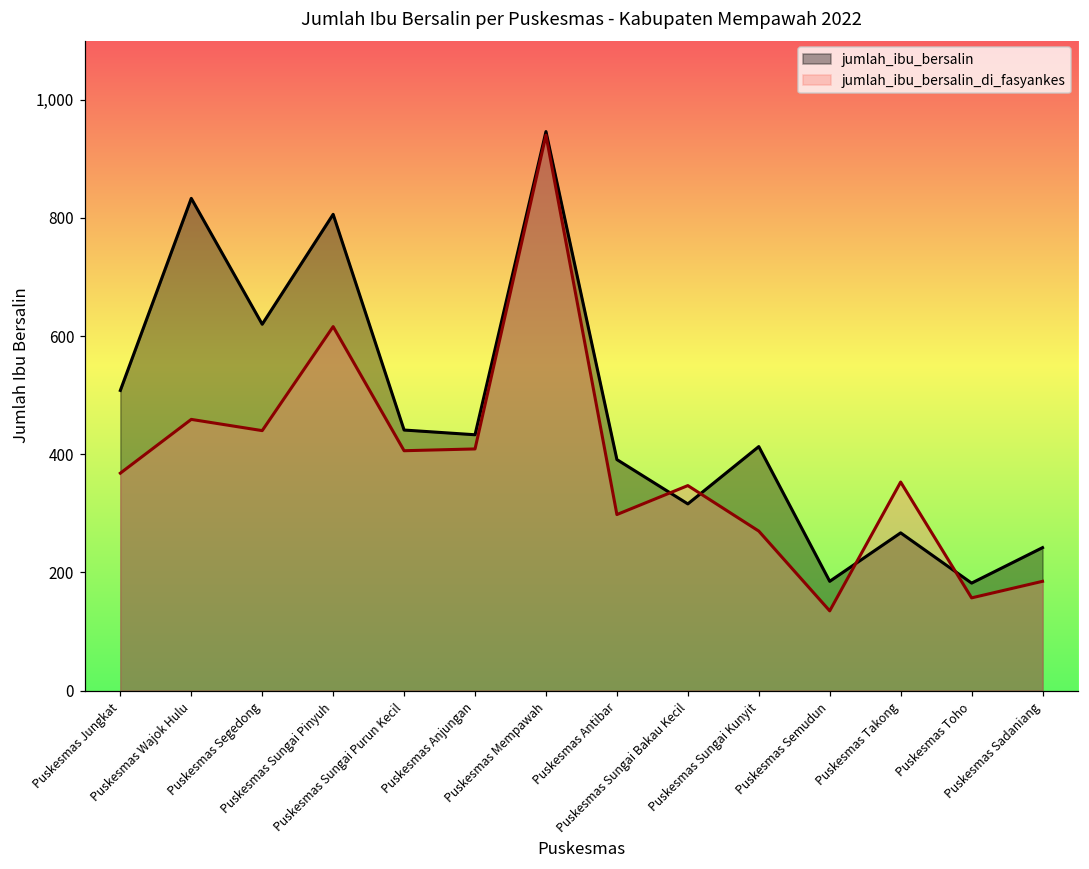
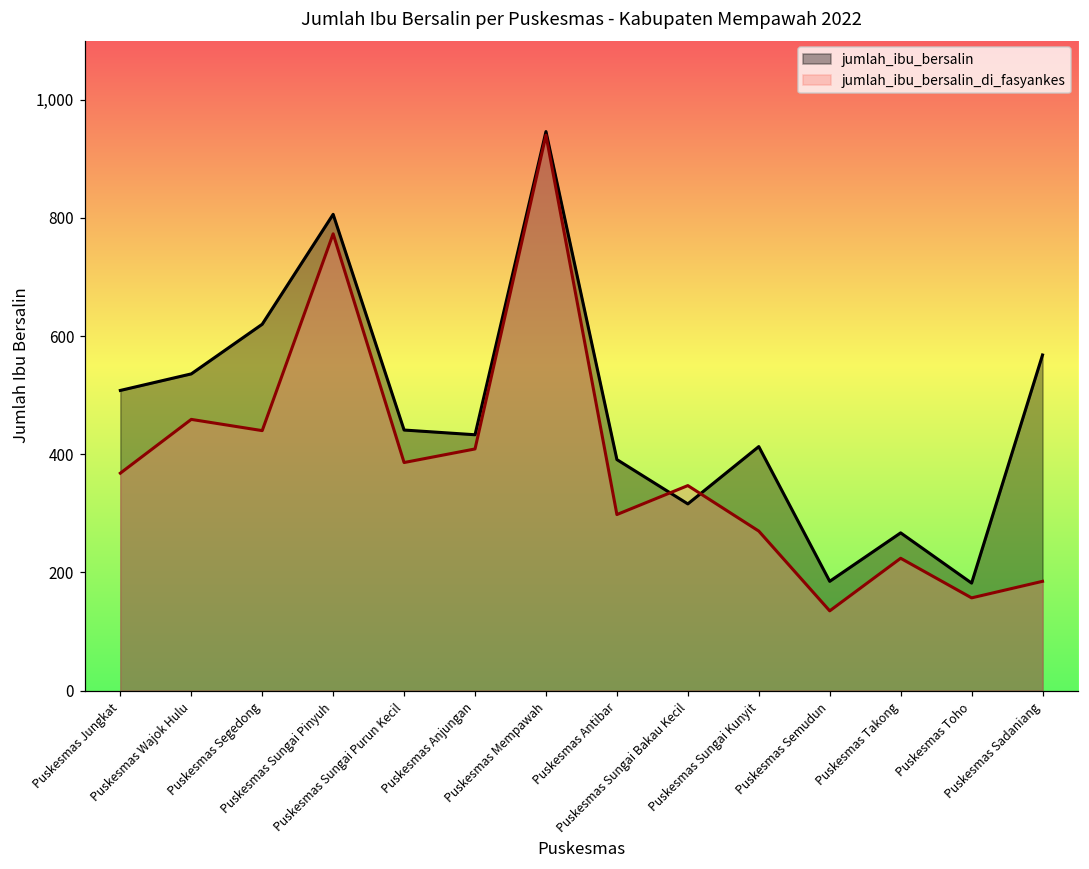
  {
    "jumlah_ibu_bersalin": {
      "Puskesmas Jungkat": 510,
-     "Puskesmas Wajok Hulu": 830,
+     "Puskesmas Wajok Hulu": 540,
      "Puskesmas Segedong": 620,
      "Puskesmas Sungai Pinyuh": 810,
      "Puskesmas Sungai Purun Kecil": 440,
      "Puskesmas Anjungan": 430,
      "Puskesmas Mempawah": 950,
      "Puskesmas Antibar": 390,
      "Puskesmas Sungai Bakau Kecil": 320,
      "Puskesmas Sungai Kunyit": 410,
      "Puskesmas Semudun": 190,
      "Puskesmas Takong": 270,
      "Puskesmas Toho": 180,
-     "Puskesmas Sadaniang": 240
+     "Puskesmas Sadaniang": 570
    },
    "jumlah_ibu_bersalin_di_fasyankes": {
      "Puskesmas Jungkat": 370,
      "Puskesmas Wajok Hulu": 460,
      "Puskesmas Segedong": 440,
-     "Puskesmas Sungai Pinyuh": 620,
-     "Puskesmas Sungai Purun Kecil": 410,
+     "Puskesmas Sungai Pinyuh": 770,
+     "Puskesmas Sungai Purun Kecil": 390,
      "Puskesmas Anjungan": 410,
      "Puskesmas Mempawah": 940,
      "Puskesmas Antibar": 300,
      "Puskesmas Sungai Bakau Kecil": 350,
      "Puskesmas Sungai Kunyit": 270,
      "Puskesmas Semudun": 140,
-     "Puskesmas Takong": 350,
+     "Puskesmas Takong": 220,
      "Puskesmas Toho": 160,
      "Puskesmas Sadaniang": 190
    }
  }
